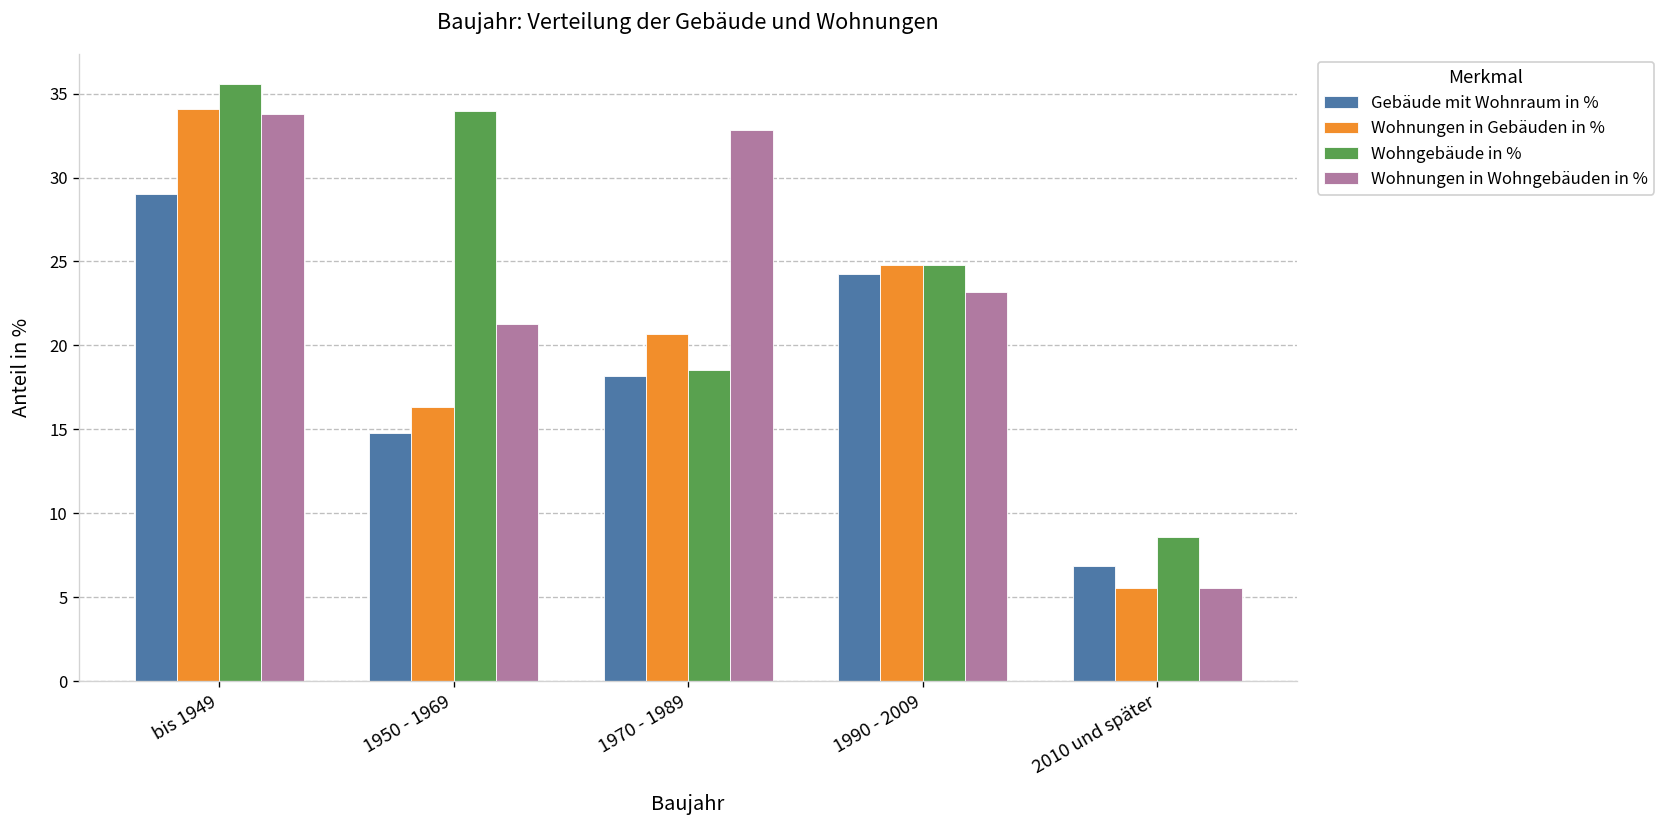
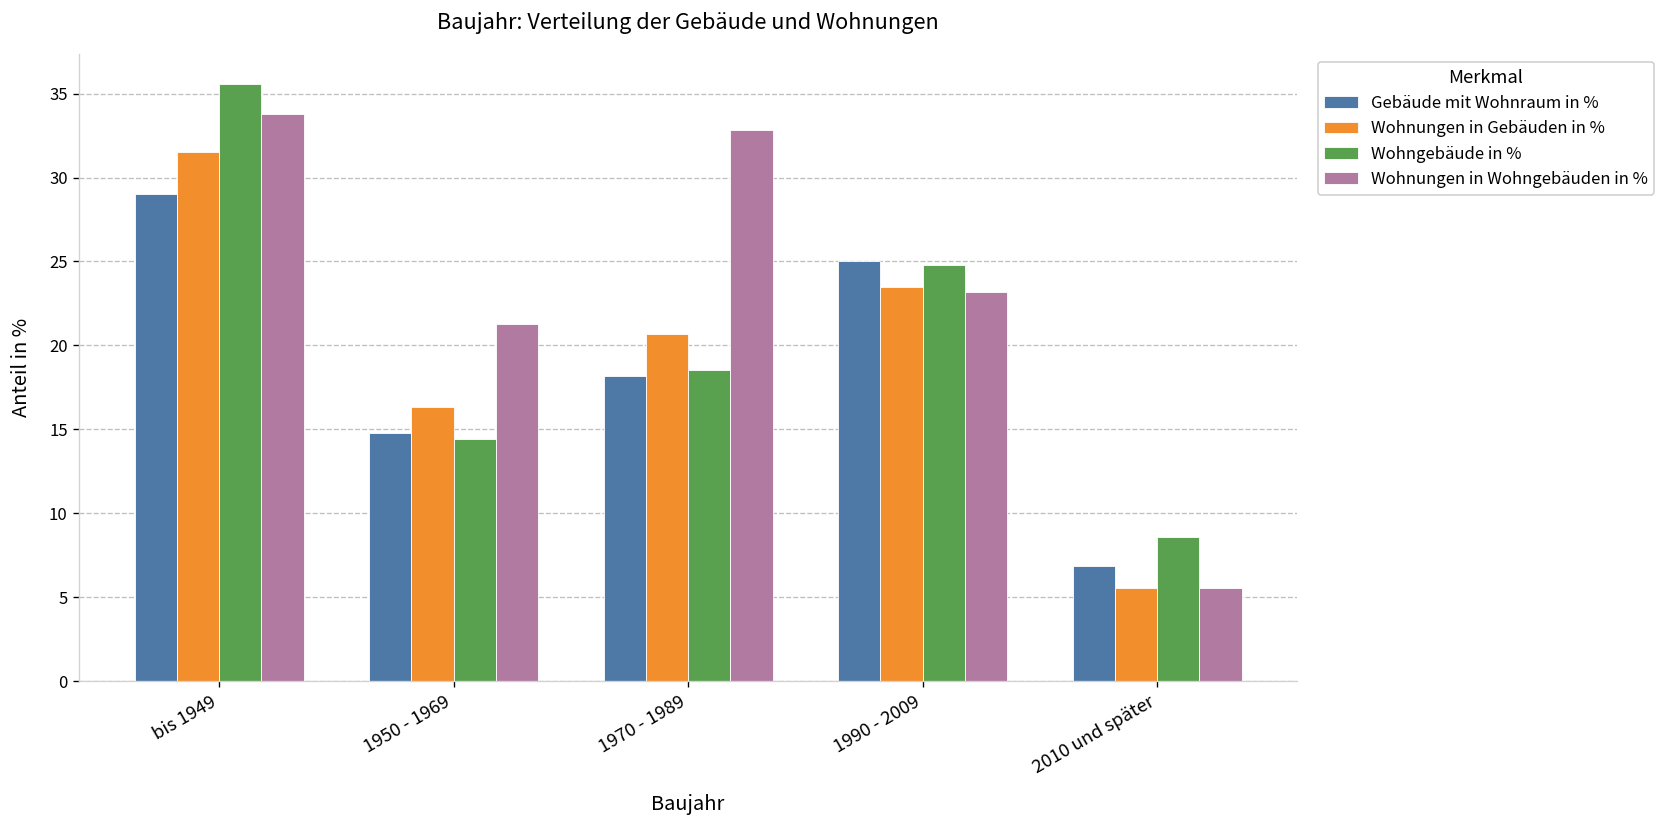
  {
    "Gebäude mit Wohnraum in %": {
      "bis 1949": 29.0,
      "1950 - 1969": 14.8,
      "1970 - 1989": 18.2,
-     "1990 - 2009": 24.3,
+     "1990 - 2009": 25.1,
      "2010 und später": 6.9
    },
    "Wohnungen in Gebäuden in %": {
-     "bis 1949": 34.1,
+     "bis 1949": 31.5,
      "1950 - 1969": 16.3,
      "1970 - 1989": 20.7,
-     "1990 - 2009": 24.8,
+     "1990 - 2009": 23.5,
      "2010 und später": 5.5
    },
    "Wohngebäude in %": {
      "bis 1949": 35.6,
-     "1950 - 1969": 33.9,
+     "1950 - 1969": 14.4,
      "1970 - 1989": 18.5,
      "1990 - 2009": 24.8,
      "2010 und später": 8.6
    },
    "Wohnungen in Wohngebäuden in %": {
      "bis 1949": 33.8,
      "1950 - 1969": 21.3,
      "1970 - 1989": 32.8,
      "1990 - 2009": 23.2,
      "2010 und später": 5.5
    }
  }
